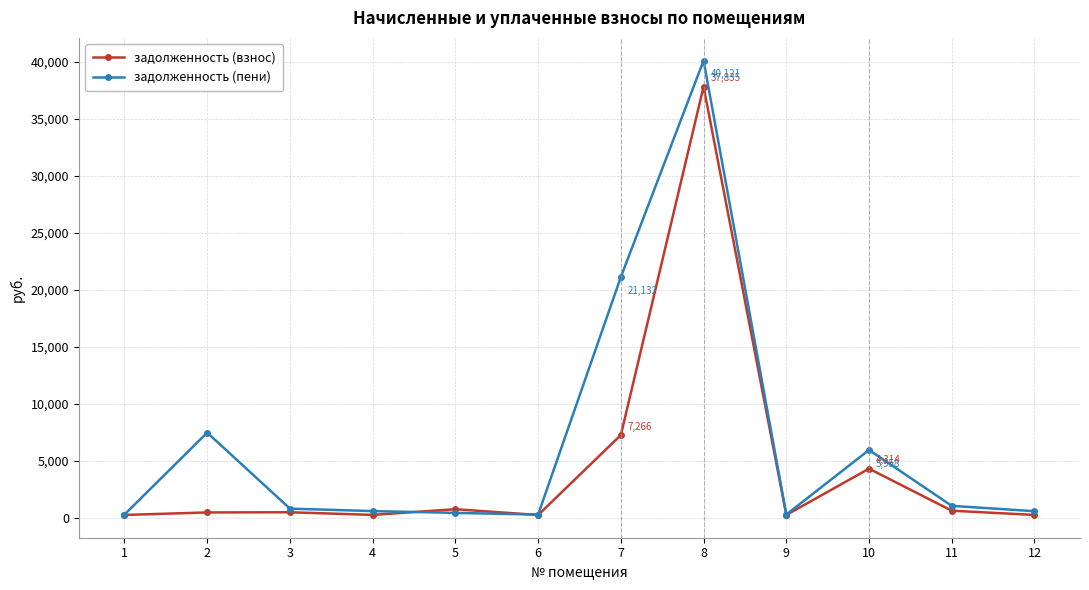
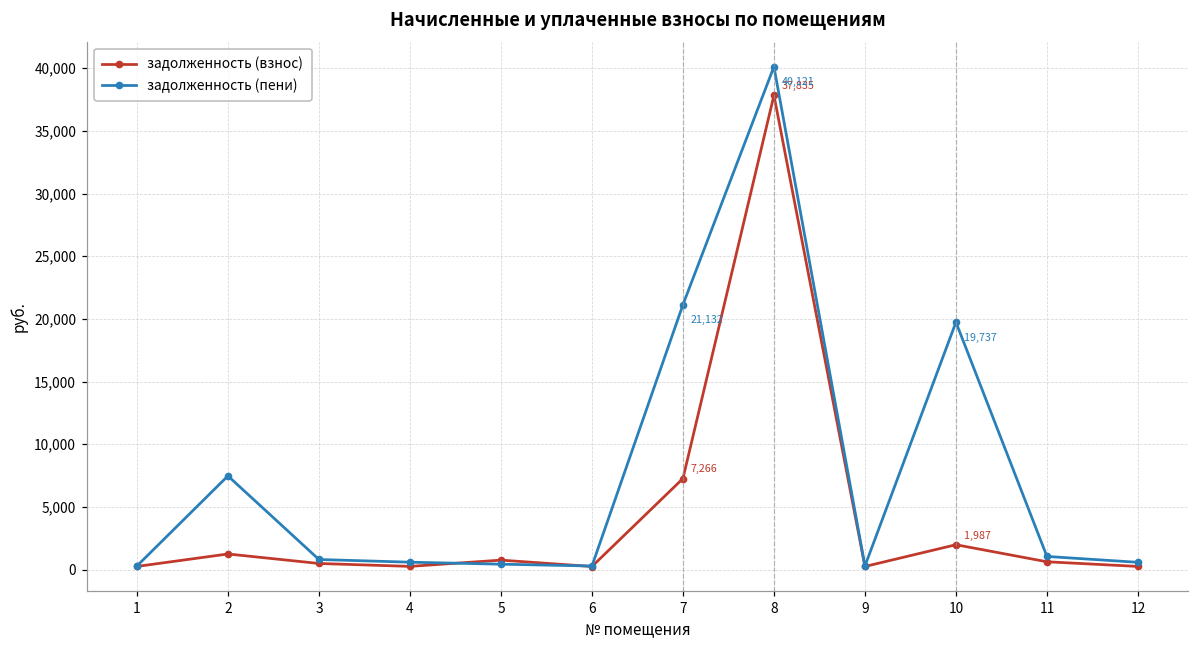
  {
    "задолженность (взнос)": {
-     "2": "500",
+     "2": "1,200",
      "7": "7,266",
-     "10": "4,314"
+     "10": "1,987"
    },
    "задолженность (пени)": {
      "7": "21,132",
-     "10": "5,958"
+     "10": "19,737"
    }
  }
